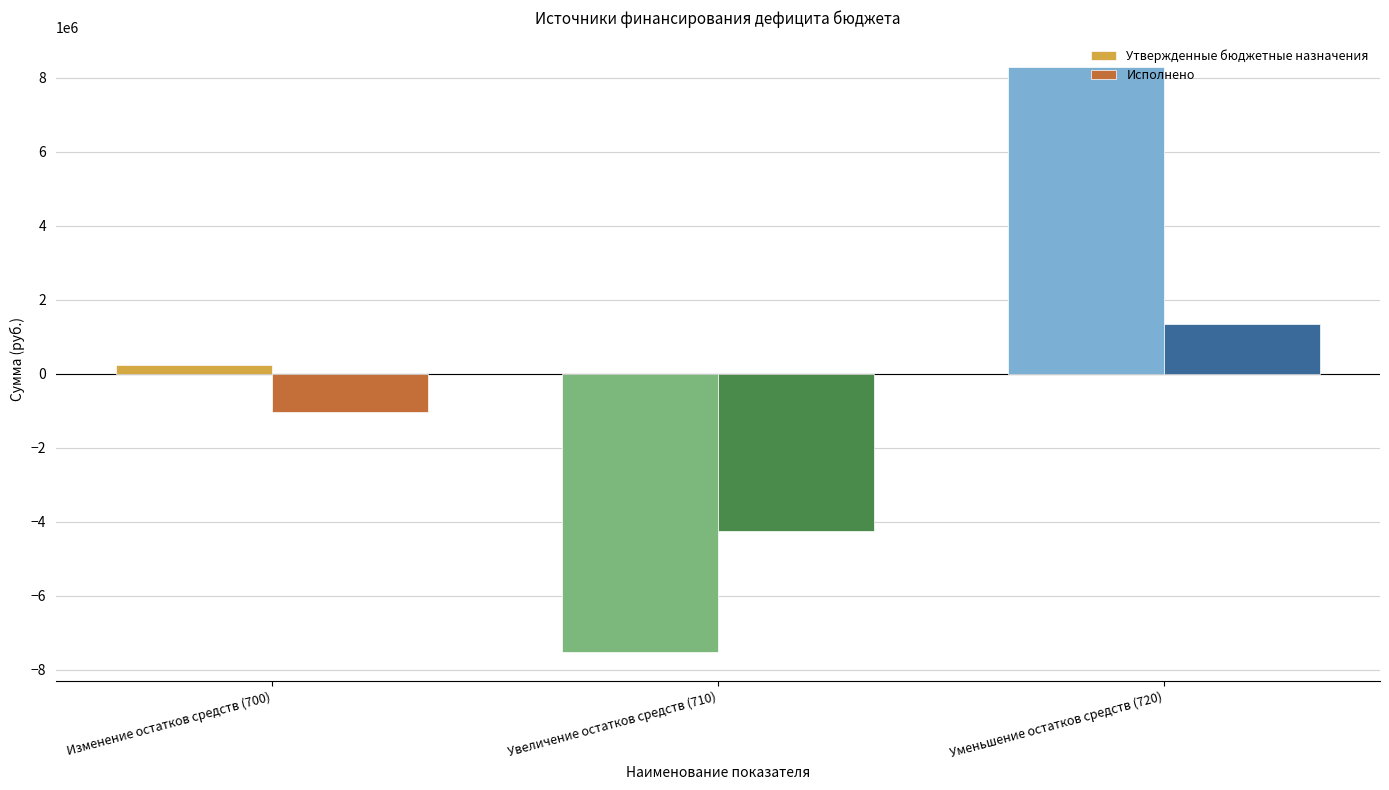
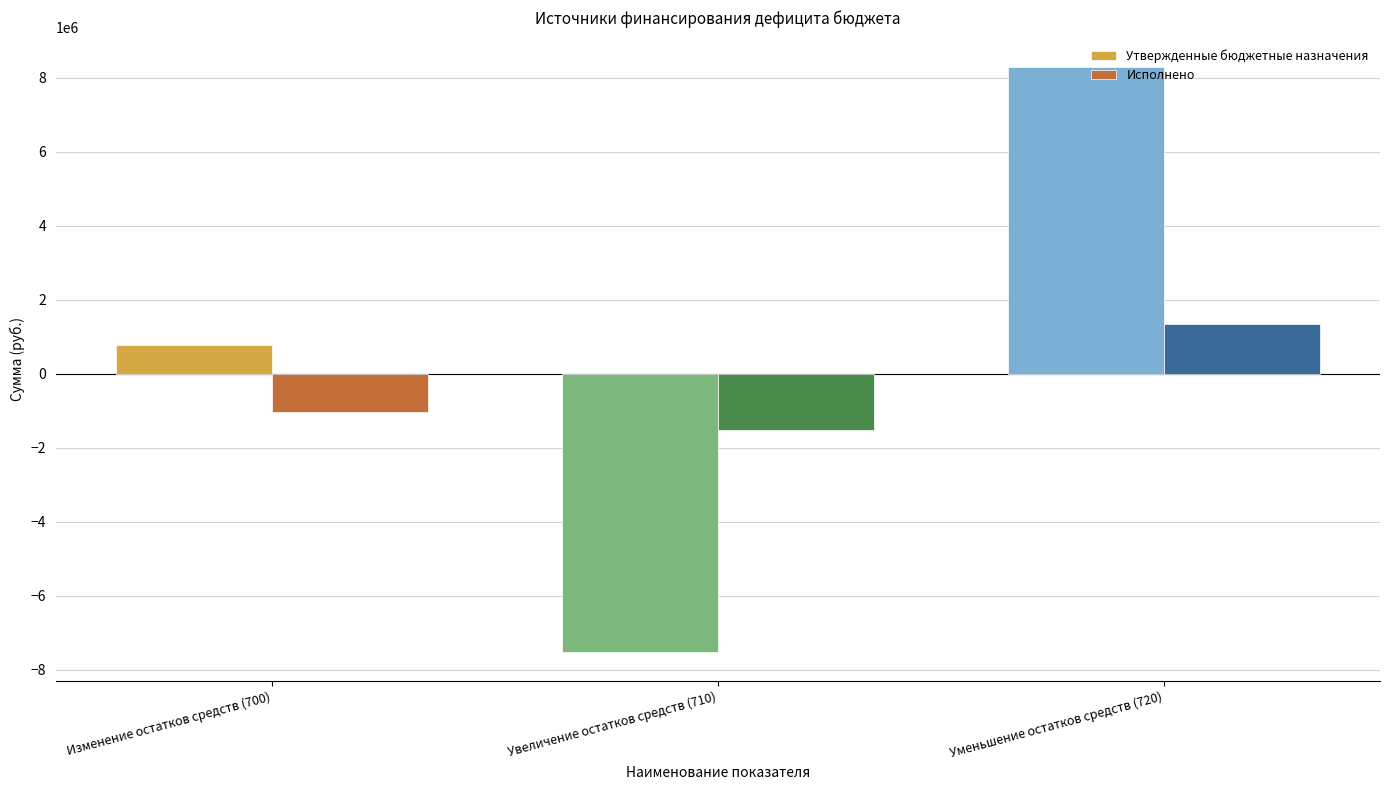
  {
    "Утвержденные бюджетные назначения": {
-     "Изменение остатков средств (700)": 200000,
+     "Изменение остатков средств (700)": 800000,
      "Увеличение остатков средств (710)": -7500000,
      "Уменьшение остатков средств (720)": 8300000
    },
    "Исполнено": {
      "Изменение остатков средств (700)": -1000000,
-     "Увеличение остатков средств (710)": -4300000,
+     "Увеличение остатков средств (710)": -1500000,
      "Уменьшение остатков средств (720)": 1300000
    }
  }
